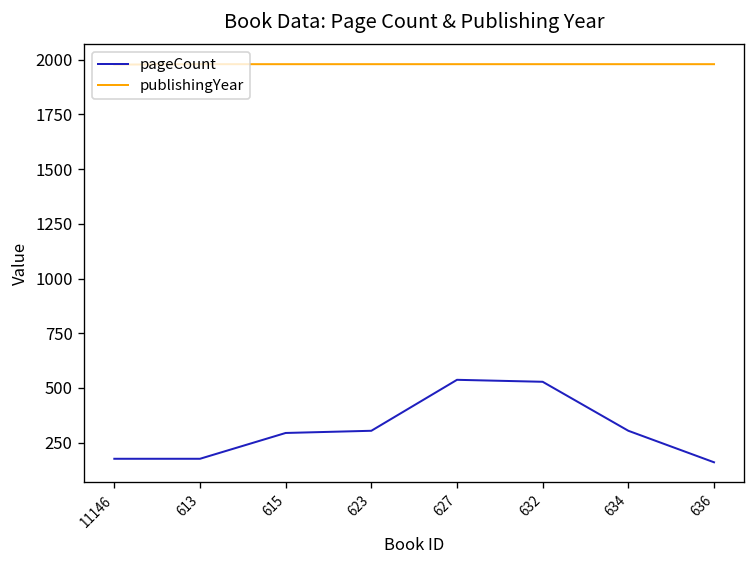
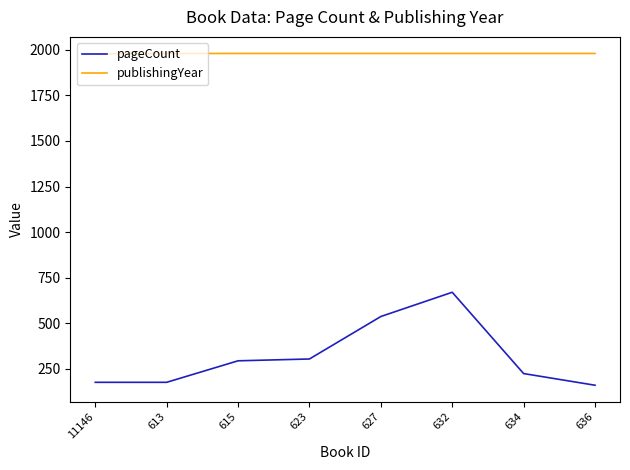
  {
    "pageCount": {
      "11146": 180,
      "613": 180,
      "615": 290,
      "623": 300,
      "627": 540,
-     "632": 530,
-     "634": 300,
+     "632": 670,
+     "634": 220,
      "636": 160
    },
    "publishingYear": {
      "615": 1980,
      "623": 1980,
      "627": 1980,
      "632": 1980,
      "634": 1980,
      "636": 1980
    }
  }
